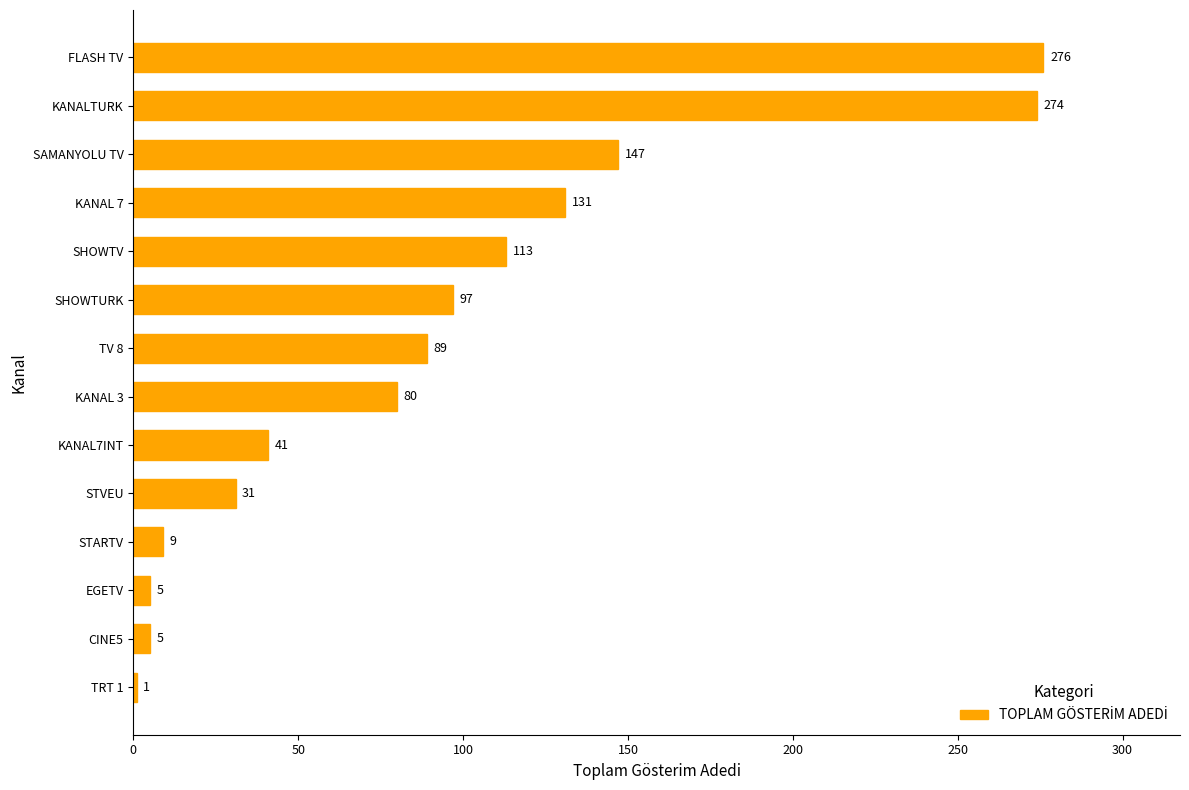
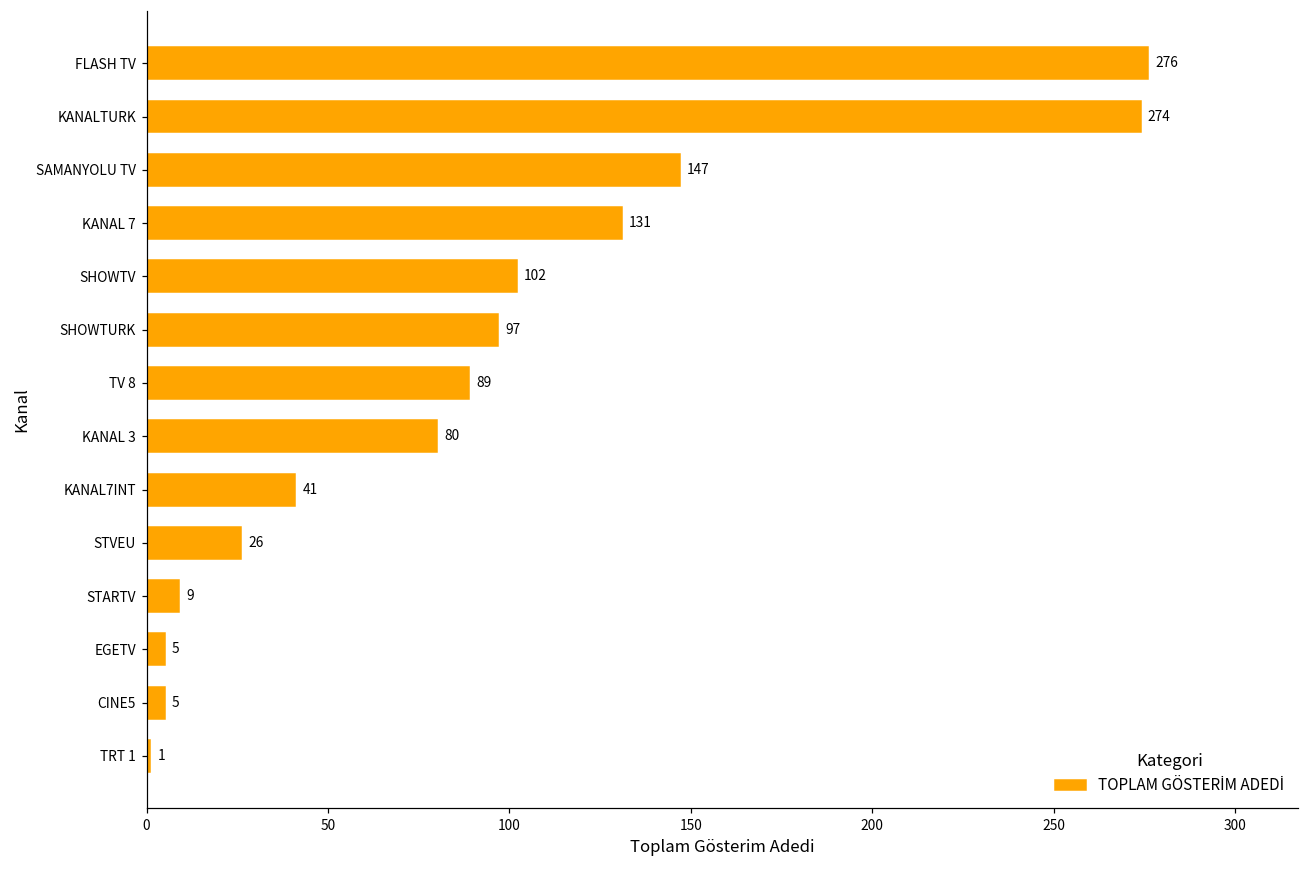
  {
    "FLASH TV": 276,
    "KANALTURK": 274,
    "SAMANYOLU TV": 147,
    "KANAL 7": 131,
-   "SHOWTV": 113,
+   "SHOWTV": 102,
    "SHOWTURK": 97,
    "TV 8": 89,
    "KANAL 3": 80,
    "KANAL7INT": 41,
-   "STVEU": 31,
+   "STVEU": 26,
    "STARTV": 9,
    "EGETV": 5,
    "CINE5": 5,
    "TRT 1": 1
  }
